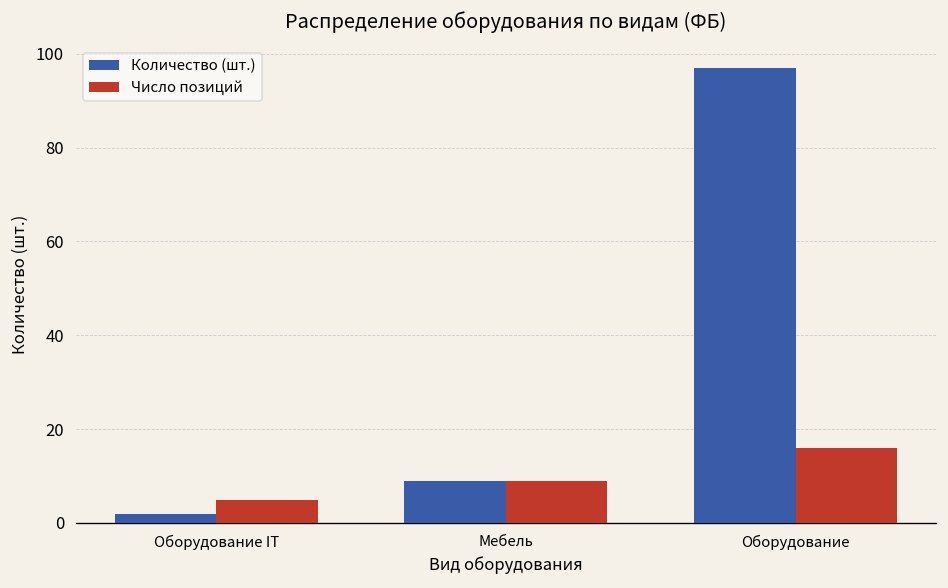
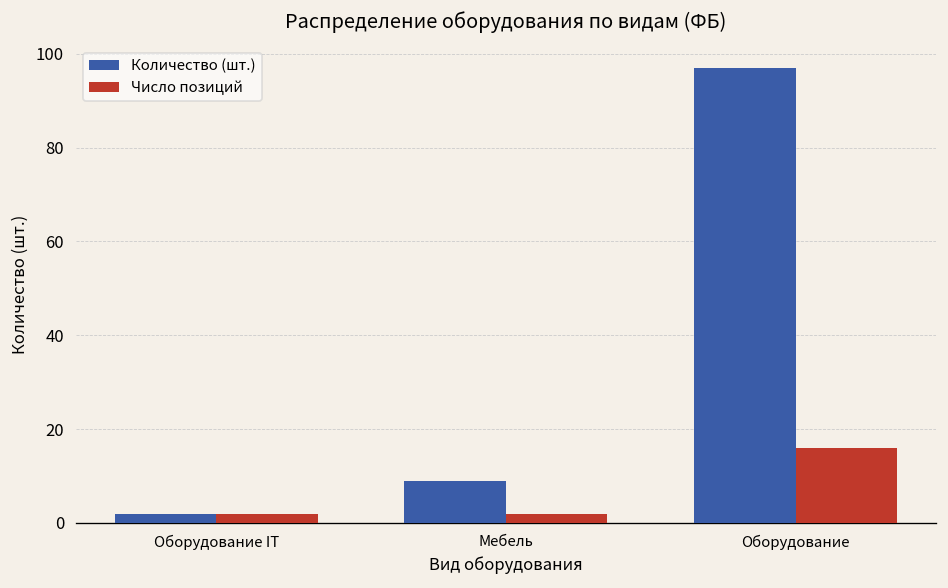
  {
    "Количество (шт.)": {
      "Оборудование IT": 2,
      "Мебель": 9,
      "Оборудование": 97
    },
    "Число позиций": {
-     "Оборудование IT": 5,
-     "Мебель": 9,
+     "Оборудование IT": 2,
+     "Мебель": 2,
      "Оборудование": 16
    }
  }
